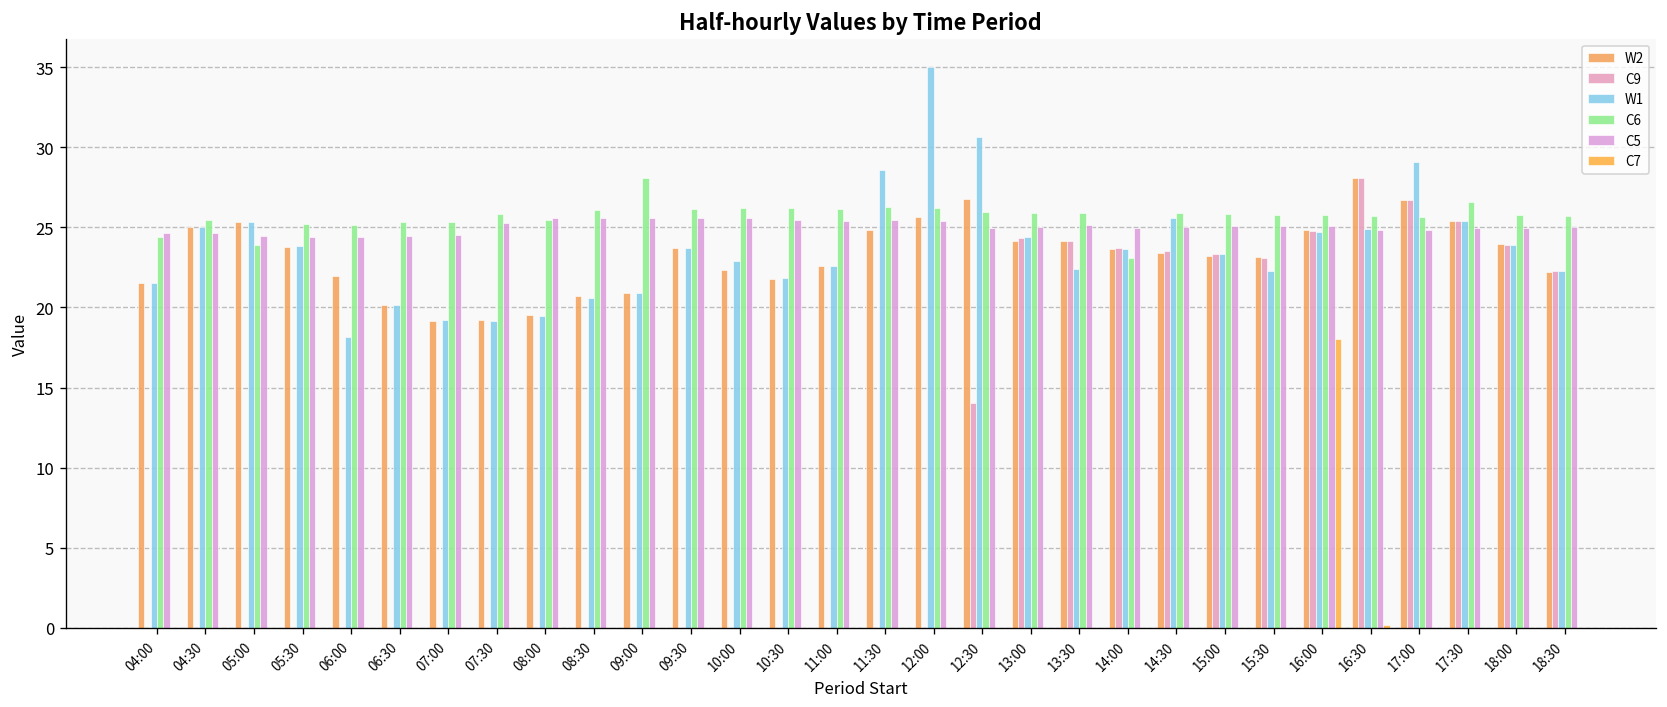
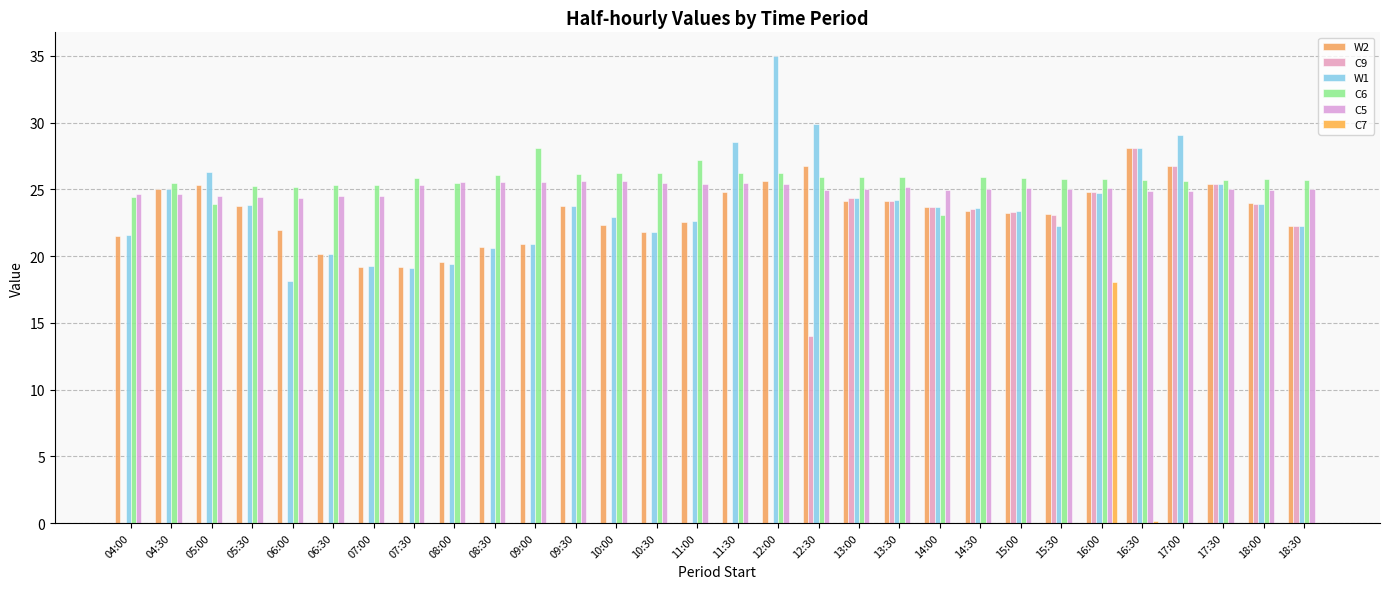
  {
    "W1": {
      "04:00": 21.6,
      "04:30": 25.0,
-     "05:00": 25.4,
+     "05:00": 26.3,
      "05:30": 23.8,
      "06:00": 18.1,
      "06:30": 20.2,
      "07:00": 19.2,
      "07:30": 19.1,
      "08:00": 19.4,
      "08:30": 20.6,
      "09:00": 20.9,
      "09:30": 23.7,
      "10:00": 22.9,
      "10:30": 21.8,
      "11:00": 22.6,
      "11:30": 28.6,
      "12:00": 35.0,
-     "12:30": 30.6,
+     "12:30": 29.9,
      "13:00": 24.4,
-     "13:30": 22.4,
+     "13:30": 24.2,
      "14:00": 23.7,
-     "14:30": 25.6,
+     "14:30": 23.6,
      "15:00": 23.3,
      "15:30": 22.3,
      "16:00": 24.7,
-     "16:30": 24.9,
+     "16:30": 28.1,
      "17:00": 29.1,
      "17:30": 25.4,
      "18:00": 23.9,
      "18:30": 22.3
    },
    "C6": {
      "04:00": 24.4,
      "04:30": 25.5,
      "05:00": 23.9,
      "05:30": 25.2,
      "06:00": 25.2,
      "06:30": 25.3,
      "07:00": 25.3,
      "07:30": 25.8,
      "08:00": 25.5,
      "08:30": 26.1,
      "09:00": 28.1,
      "09:30": 26.2,
      "10:00": 26.2,
      "10:30": 26.2,
-     "11:00": 26.2,
+     "11:00": 27.2,
      "11:30": 26.3,
      "12:00": 26.2,
      "12:30": 26.0,
      "13:00": 25.9,
      "13:30": 25.9,
      "14:00": 23.1,
      "14:30": 25.9,
      "15:00": 25.8,
      "15:30": 25.8,
      "16:00": 25.8,
      "16:30": 25.7,
      "17:00": 25.6,
-     "17:30": 26.6,
+     "17:30": 25.7,
      "18:00": 25.8,
      "18:30": 25.7
    }
  }
